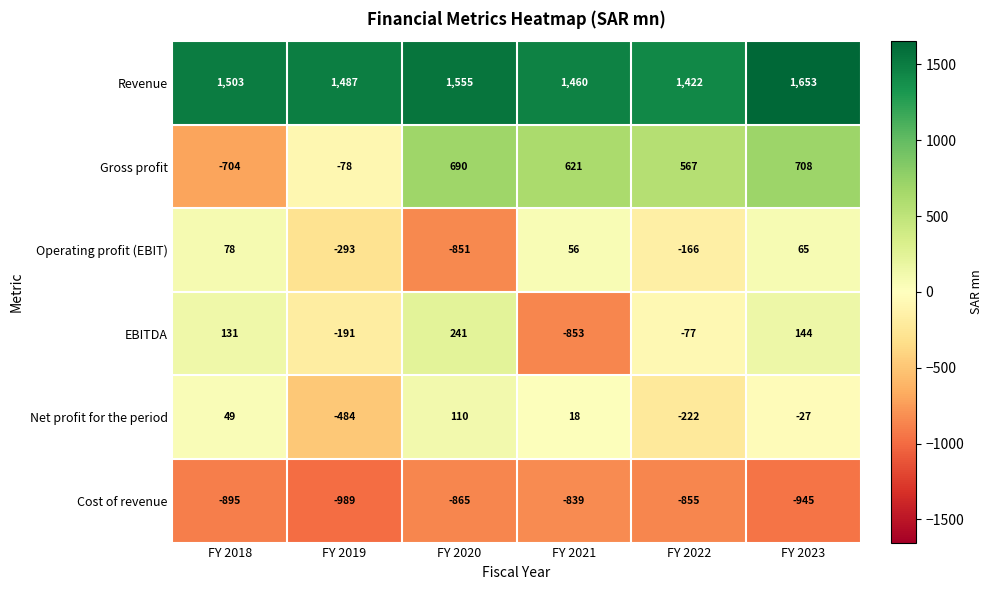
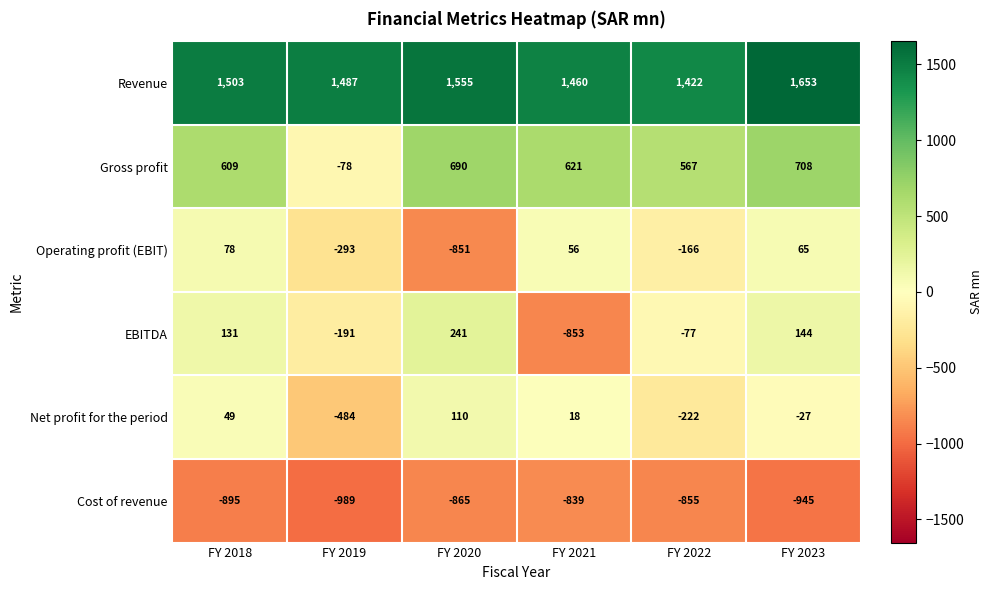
  {
    "Revenue": {
      "FY 2018": "1,503",
      "FY 2019": "1,487",
      "FY 2020": "1,555",
      "FY 2021": "1,460",
      "FY 2022": "1,422",
      "FY 2023": "1,653"
    },
    "Gross profit": {
-     "FY 2018": "-704",
+     "FY 2018": "609",
      "FY 2019": "-78",
      "FY 2020": "690",
      "FY 2021": "621",
      "FY 2022": "567",
      "FY 2023": "708"
    },
    "Operating profit (EBIT)": {
      "FY 2018": "78",
      "FY 2019": "-293",
      "FY 2020": "-851",
      "FY 2021": "56",
      "FY 2022": "-166",
      "FY 2023": "65"
    },
    "EBITDA": {
      "FY 2018": "131",
      "FY 2019": "-191",
      "FY 2020": "241",
      "FY 2021": "-853",
      "FY 2022": "-77",
      "FY 2023": "144"
    },
    "Net profit for the period": {
      "FY 2018": "49",
      "FY 2019": "-484",
      "FY 2020": "110",
      "FY 2021": "18",
      "FY 2022": "-222",
      "FY 2023": "-27"
    },
    "Cost of revenue": {
      "FY 2018": "-895",
      "FY 2019": "-989",
      "FY 2020": "-865",
      "FY 2021": "-839",
      "FY 2022": "-855",
      "FY 2023": "-945"
    }
  }
